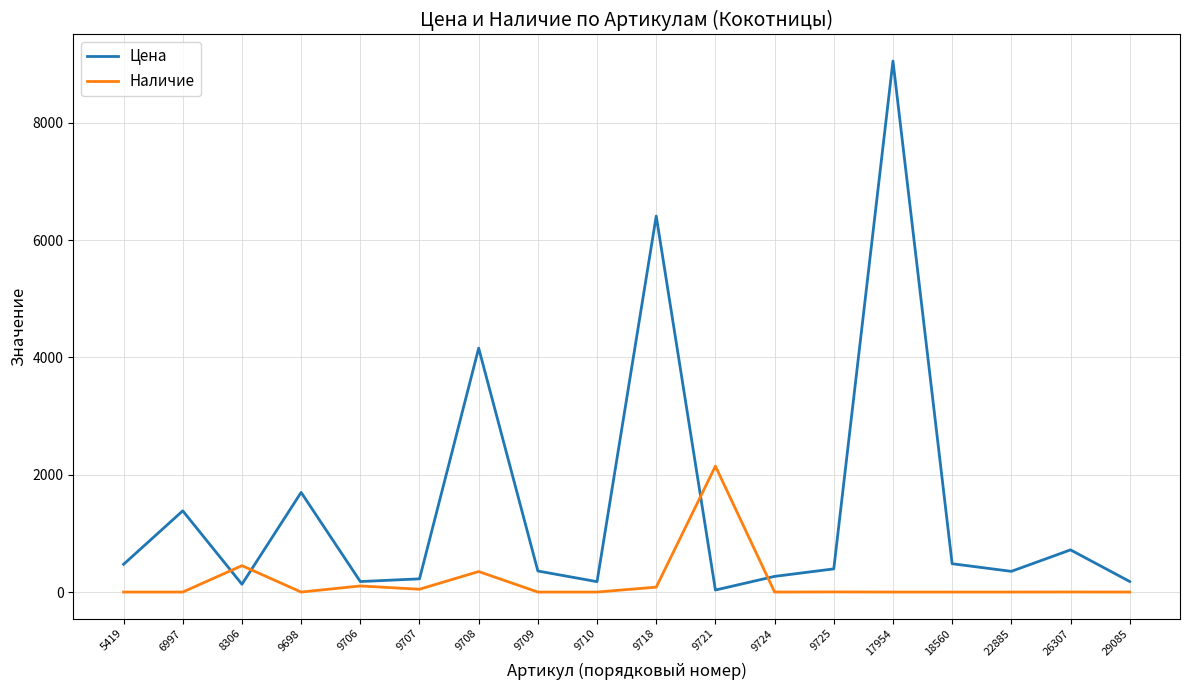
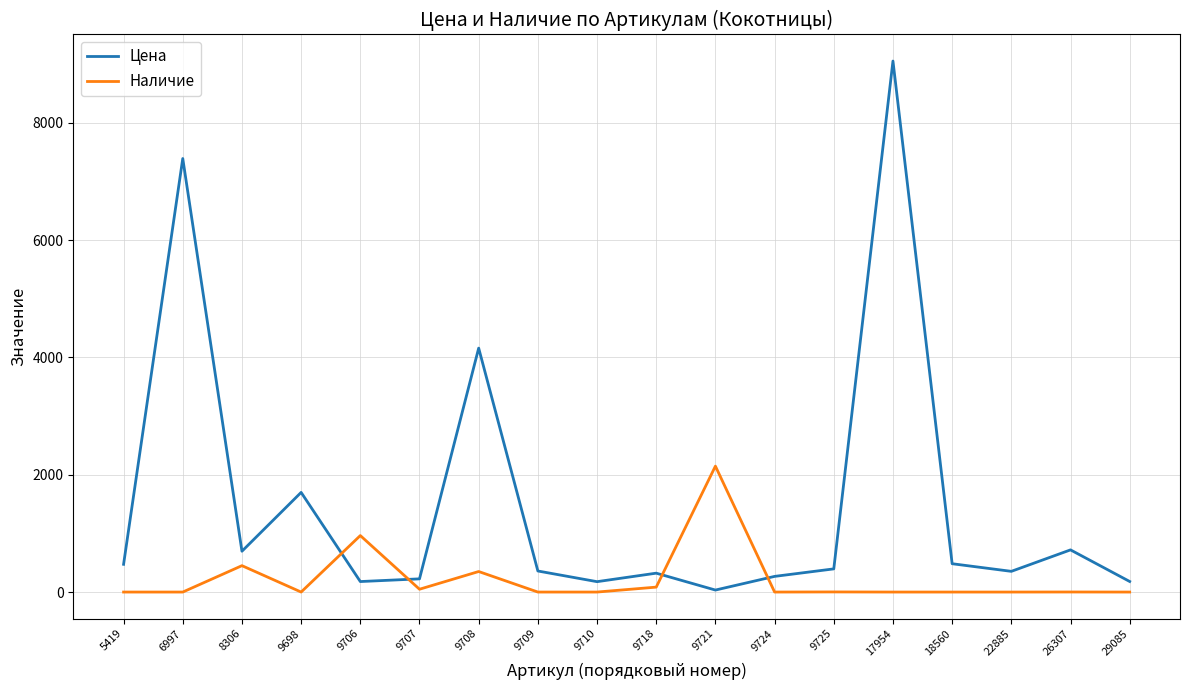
  {
    "Цена": {
      "5419": 500,
-     "6997": 1400,
-     "8306": 100,
+     "6997": 7400,
+     "8306": 700,
      "9698": 1700,
      "9706": 200,
      "9707": 200,
      "9708": 4200,
      "9709": 400,
      "9710": 200,
-     "9718": 6400,
+     "9718": 300,
      "9721": 0,
      "9724": 300,
      "9725": 400,
      "17954": 9100,
      "18560": 500,
      "22885": 400,
      "26307": 700,
      "29085": 200
    },
    "Наличие": {
      "5419": 0,
      "6997": 0,
      "8306": 500,
      "9698": 0,
-     "9706": 100,
+     "9706": 1000,
      "9707": 0,
      "9708": 400,
      "9709": 0,
      "9710": 0,
      "9718": 100,
      "9721": 2100,
      "9724": 0,
      "9725": 0,
      "17954": 0,
      "18560": 0,
      "22885": 0,
      "26307": 0,
      "29085": 0
    }
  }
